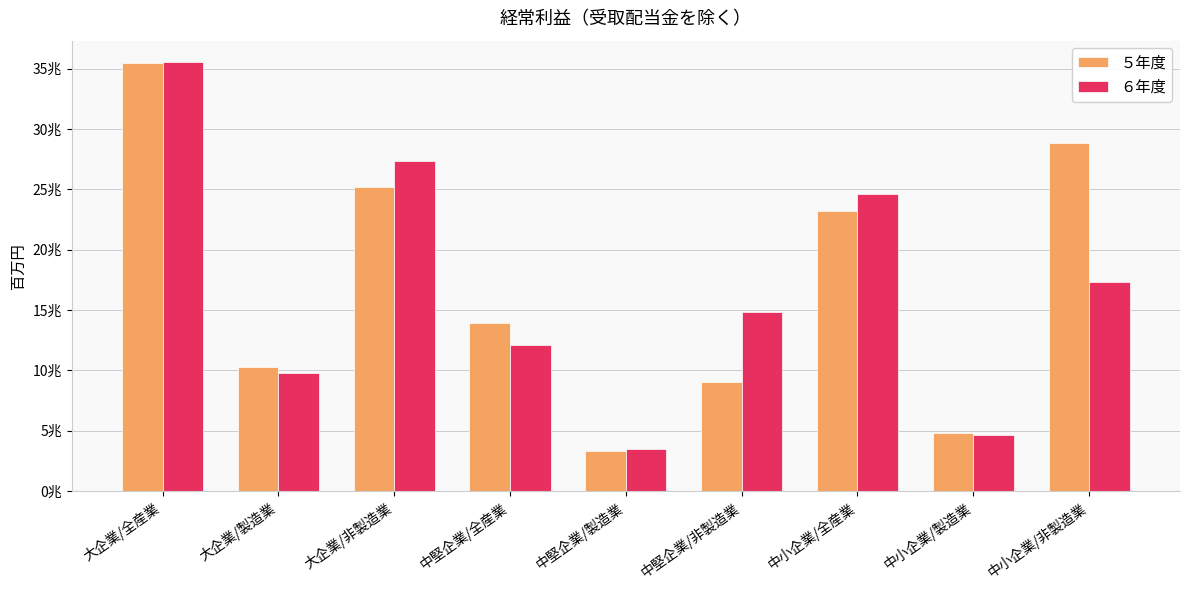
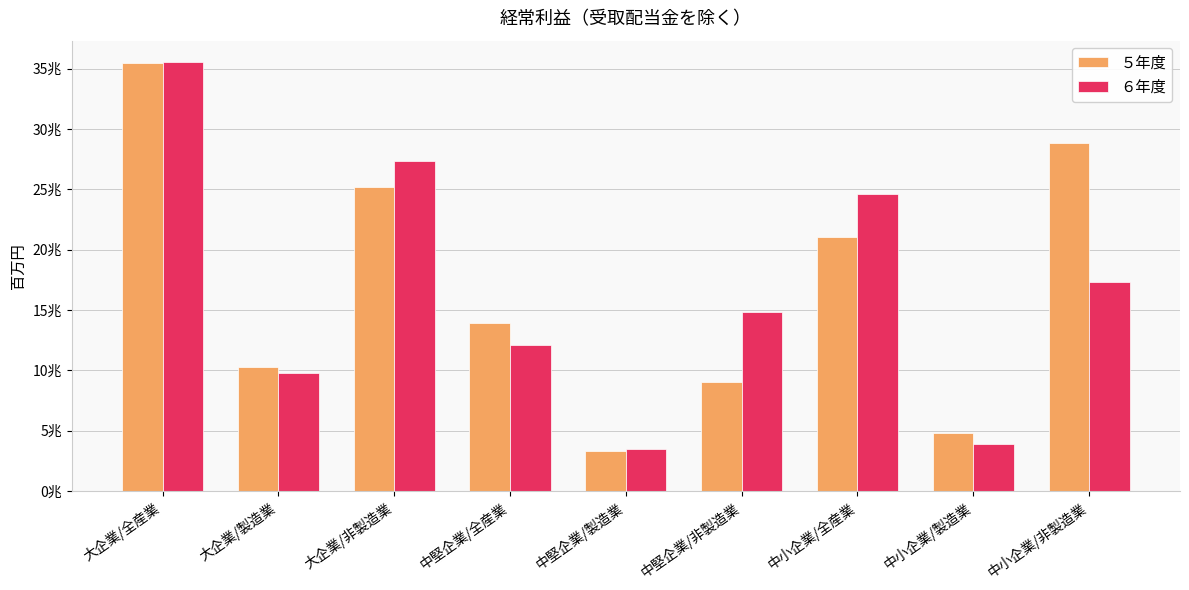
  {
    "５年度": {
      "大企業/全産業": "35.5兆",
      "大企業/製造業": "10.3兆",
      "大企業/非製造業": "25.2兆",
      "中堅企業/全産業": "13.9兆",
      "中堅企業/製造業": "3.3兆",
      "中堅企業/非製造業": "9.0兆",
-     "中小企業/全産業": "23.2兆",
+     "中小企業/全産業": "21.1兆",
      "中小企業/製造業": "4.8兆",
      "中小企業/非製造業": "28.8兆"
    },
    "６年度": {
      "大企業/全産業": "35.5兆",
      "大企業/製造業": "9.8兆",
      "大企業/非製造業": "27.3兆",
      "中堅企業/全産業": "12.1兆",
      "中堅企業/製造業": "3.5兆",
      "中堅企業/非製造業": "14.9兆",
      "中小企業/全産業": "24.6兆",
-     "中小企業/製造業": "4.7兆",
+     "中小企業/製造業": "3.9兆",
      "中小企業/非製造業": "17.3兆"
    }
  }
